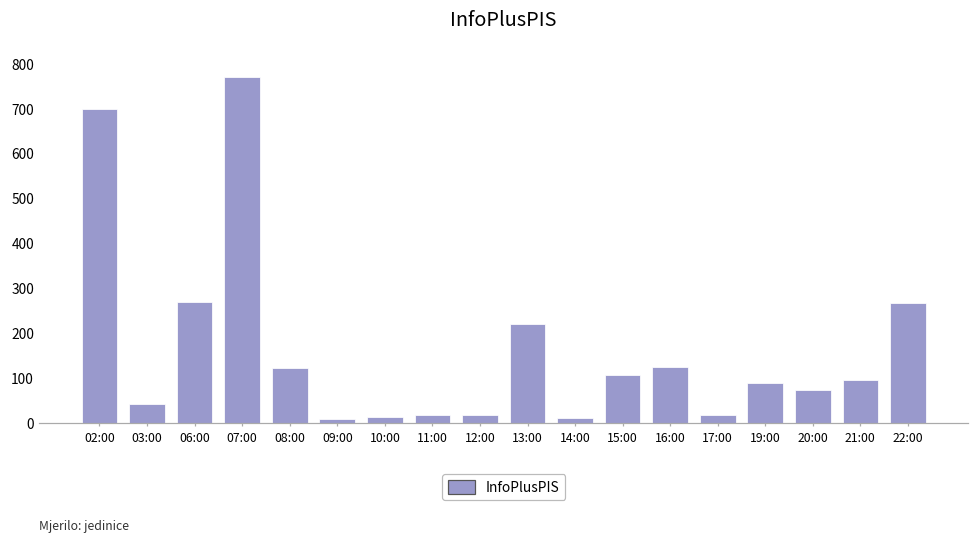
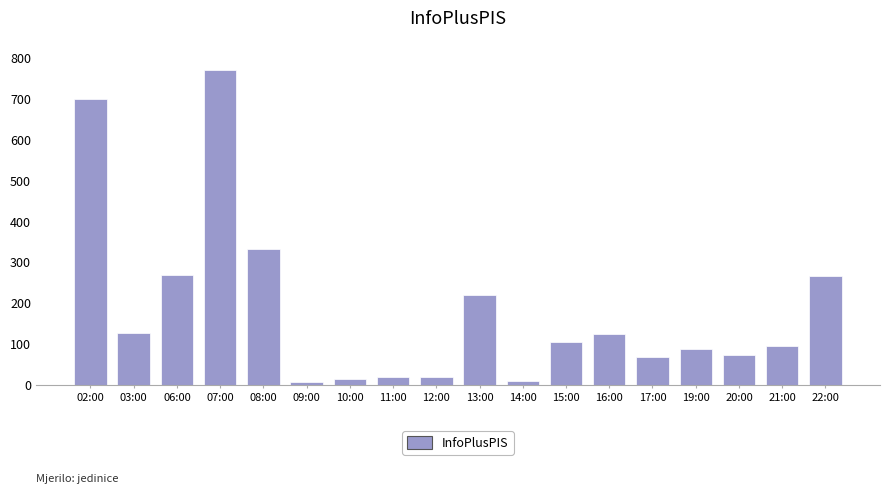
  {
    "02:00": 700,
-   "03:00": 40,
+   "03:00": 130,
    "06:00": 270,
    "07:00": 770,
-   "08:00": 120,
+   "08:00": 330,
    "09:00": 10,
    "10:00": 10,
    "11:00": 20,
    "12:00": 20,
    "13:00": 220,
    "14:00": 10,
    "15:00": 110,
    "16:00": 130,
-   "17:00": 20,
+   "17:00": 70,
    "19:00": 90,
    "20:00": 70,
    "21:00": 100,
    "22:00": 270
  }
